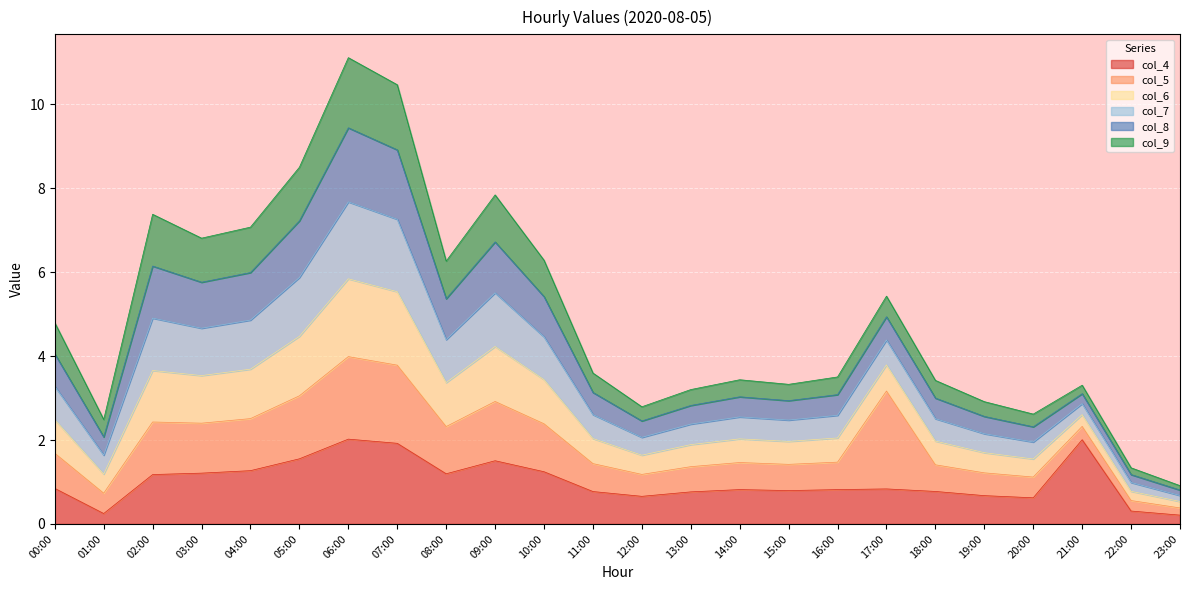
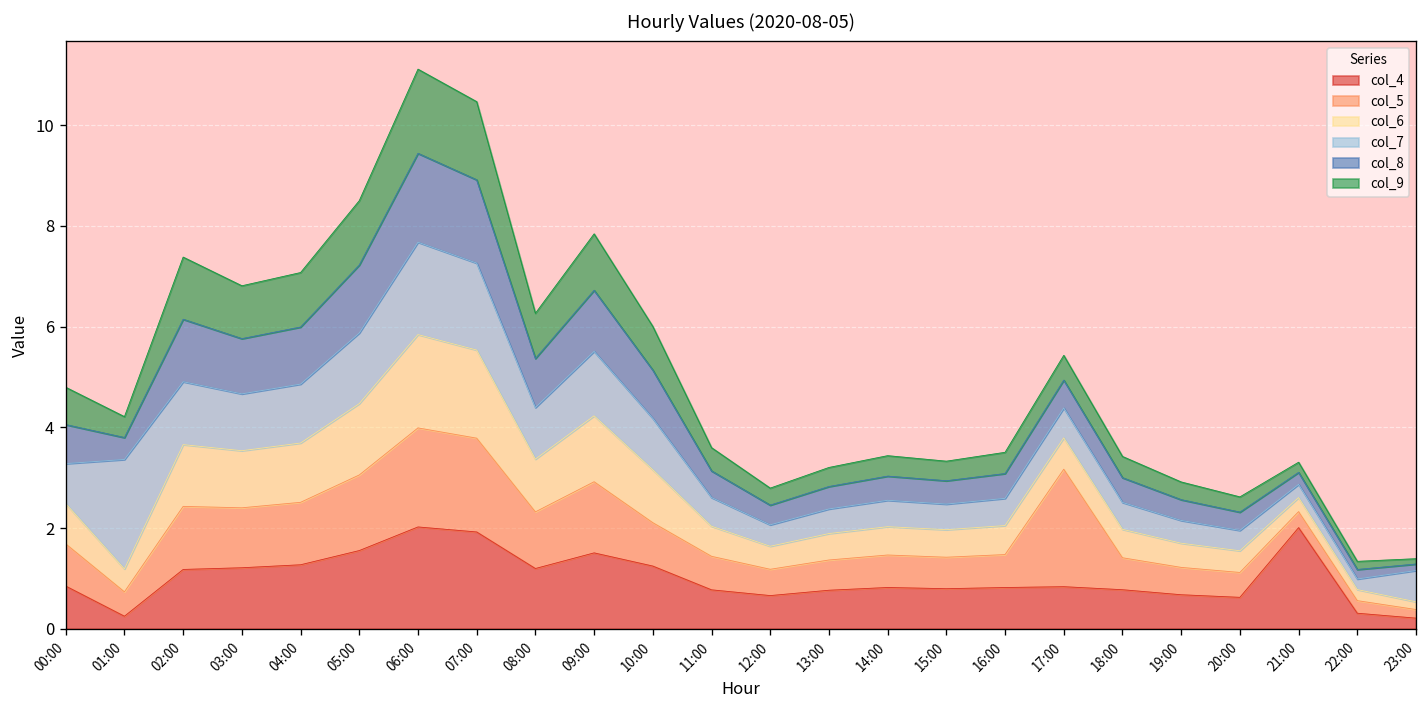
  {
    "col_4": {
      "00:00": 0.8,
      "01:00": 0.2,
      "02:00": 1.2,
      "03:00": 1.2,
      "04:00": 1.3,
      "05:00": 1.6,
      "06:00": 2.0,
      "07:00": 1.9,
      "08:00": 1.2,
      "09:00": 1.5,
      "10:00": 1.2,
      "11:00": 0.8,
      "12:00": 0.7,
      "13:00": 0.8,
      "14:00": 0.8,
      "15:00": 0.8,
      "16:00": 0.8,
      "17:00": 0.8,
      "18:00": 0.8,
      "19:00": 0.7,
      "20:00": 0.6,
      "21:00": 2.0,
      "22:00": 0.3,
      "23:00": 0.2
    },
    "col_5": {
      "00:00": 0.8,
      "01:00": 0.5,
      "02:00": 1.3,
      "03:00": 1.2,
      "04:00": 1.2,
      "05:00": 1.5,
      "06:00": 2.0,
      "07:00": 1.9,
      "08:00": 1.1,
      "09:00": 1.4,
-     "10:00": 1.1,
+     "10:00": 0.9,
      "11:00": 0.7,
      "12:00": 0.5,
      "13:00": 0.6,
      "14:00": 0.6,
      "15:00": 0.6,
      "16:00": 0.7,
      "17:00": 2.3,
      "18:00": 0.6,
      "19:00": 0.5,
      "20:00": 0.5,
      "21:00": 0.3,
      "22:00": 0.3,
      "23:00": 0.2
    },
    "col_6": {
      "00:00": 0.8,
      "01:00": 0.5,
      "02:00": 1.2,
      "03:00": 1.1,
      "04:00": 1.2,
      "05:00": 1.4,
      "06:00": 1.9,
      "07:00": 1.8,
      "08:00": 1.0,
      "09:00": 1.3,
      "10:00": 1.1,
      "11:00": 0.6,
      "12:00": 0.5,
      "13:00": 0.5,
      "14:00": 0.6,
      "15:00": 0.5,
      "16:00": 0.6,
      "17:00": 0.6,
      "18:00": 0.6,
      "19:00": 0.5,
      "20:00": 0.4,
      "21:00": 0.3,
      "22:00": 0.2,
      "23:00": 0.2
    },
    "col_7": {
      "00:00": 0.8,
-     "01:00": 0.5,
+     "01:00": 2.2,
      "02:00": 1.2,
      "03:00": 1.1,
      "04:00": 1.2,
      "05:00": 1.4,
      "06:00": 1.8,
      "07:00": 1.7,
      "08:00": 1.0,
      "09:00": 1.3,
      "10:00": 1.0,
      "11:00": 0.6,
      "12:00": 0.4,
      "13:00": 0.5,
      "14:00": 0.5,
      "15:00": 0.5,
      "16:00": 0.5,
      "17:00": 0.6,
      "18:00": 0.5,
      "19:00": 0.5,
      "20:00": 0.4,
      "21:00": 0.3,
      "22:00": 0.2,
-     "23:00": 0.1
+     "23:00": 0.6
    },
    "col_8": {
      "00:00": 0.8,
      "01:00": 0.4,
      "02:00": 1.2,
      "03:00": 1.1,
      "04:00": 1.1,
      "05:00": 1.3,
      "06:00": 1.8,
      "07:00": 1.7,
      "08:00": 1.0,
      "09:00": 1.2,
      "10:00": 1.0,
      "11:00": 0.5,
      "12:00": 0.4,
      "13:00": 0.4,
      "14:00": 0.5,
      "15:00": 0.5,
      "16:00": 0.5,
      "17:00": 0.6,
      "18:00": 0.5,
      "19:00": 0.4,
      "20:00": 0.4,
      "21:00": 0.2,
      "22:00": 0.2,
      "23:00": 0.1
    },
    "col_9": {
      "00:00": 0.7,
      "01:00": 0.4,
      "02:00": 1.2,
      "03:00": 1.1,
      "04:00": 1.1,
      "05:00": 1.3,
      "06:00": 1.7,
      "07:00": 1.6,
      "08:00": 0.9,
      "09:00": 1.1,
      "10:00": 0.9,
      "11:00": 0.5,
      "12:00": 0.3,
      "13:00": 0.4,
      "14:00": 0.4,
      "15:00": 0.4,
      "16:00": 0.4,
      "17:00": 0.5,
      "18:00": 0.4,
      "19:00": 0.4,
      "20:00": 0.3,
      "21:00": 0.2,
      "22:00": 0.2,
      "23:00": 0.1
    }
  }
